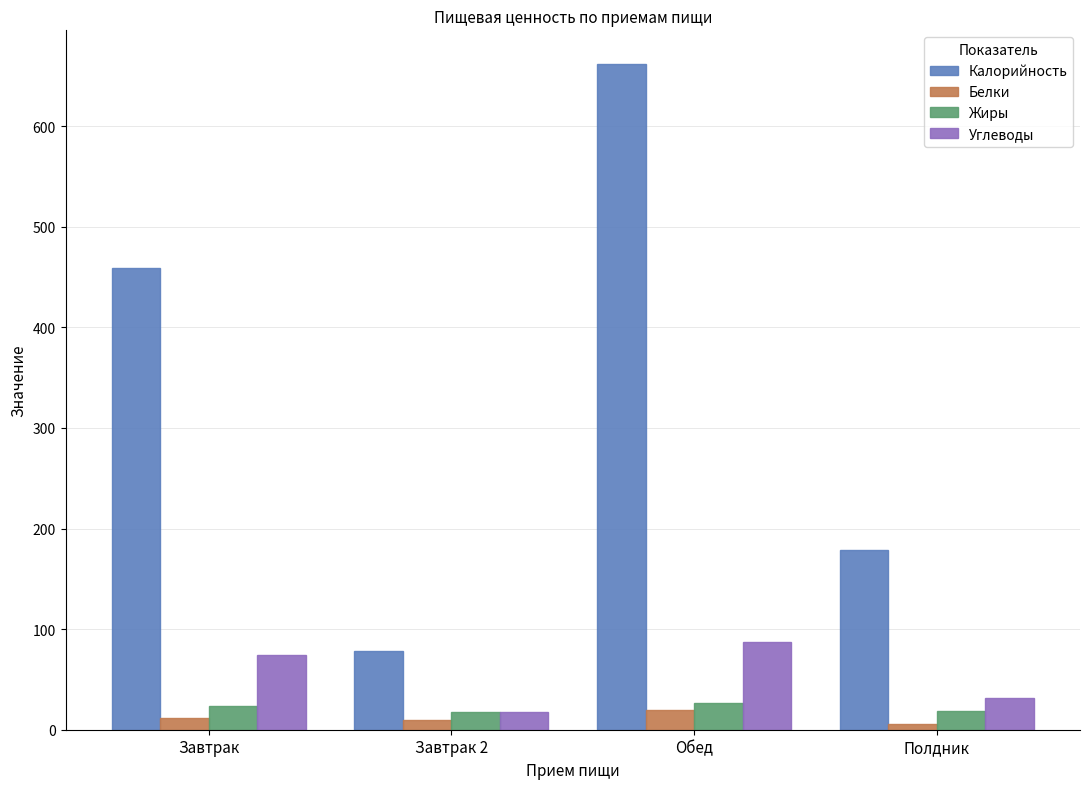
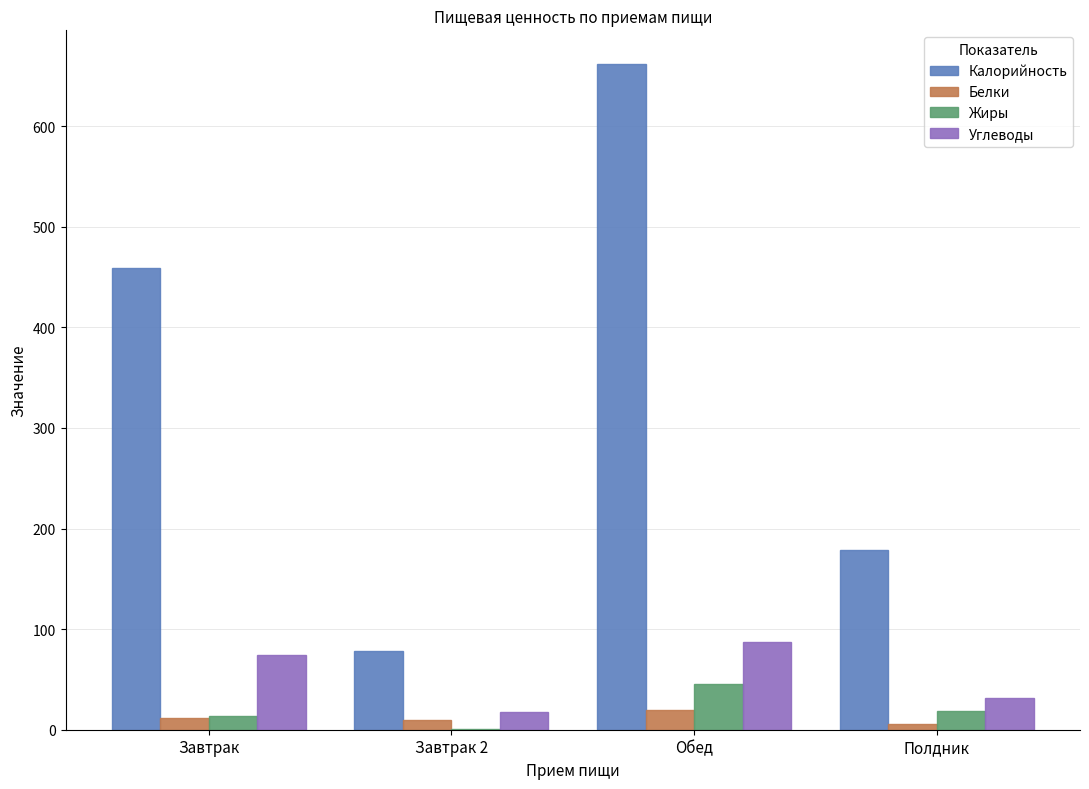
  {
    "Белки": {
      "Завтрак": 11,
      "Завтрак 2": 10,
      "Обед": 19,
      "Полдник": 6
    },
    "Жиры": {
-     "Завтрак": 23,
-     "Завтрак 2": 17,
-     "Обед": 27,
+     "Завтрак": 14,
+     "Завтрак 2": 0,
+     "Обед": 45,
      "Полдник": 19
    }
  }
